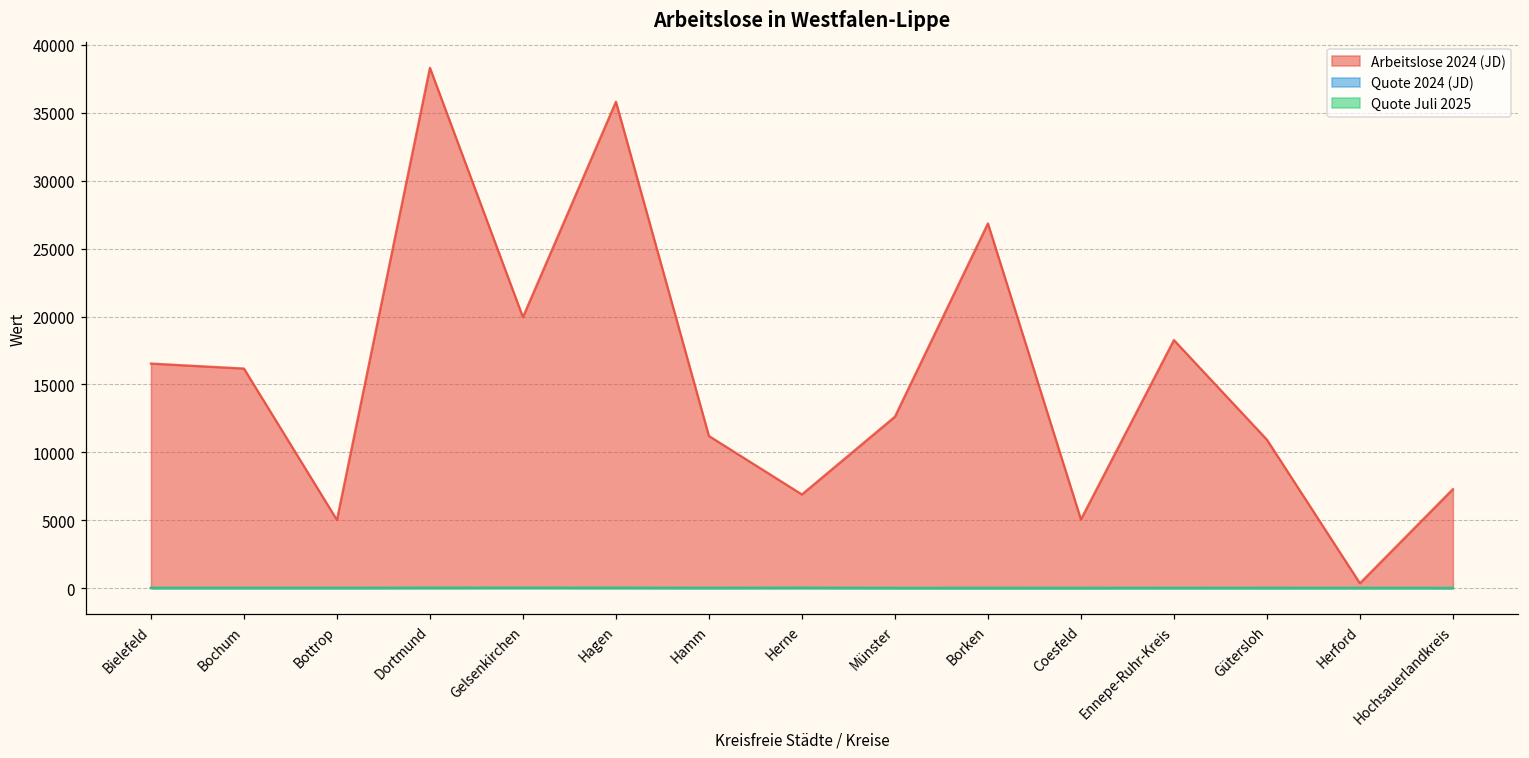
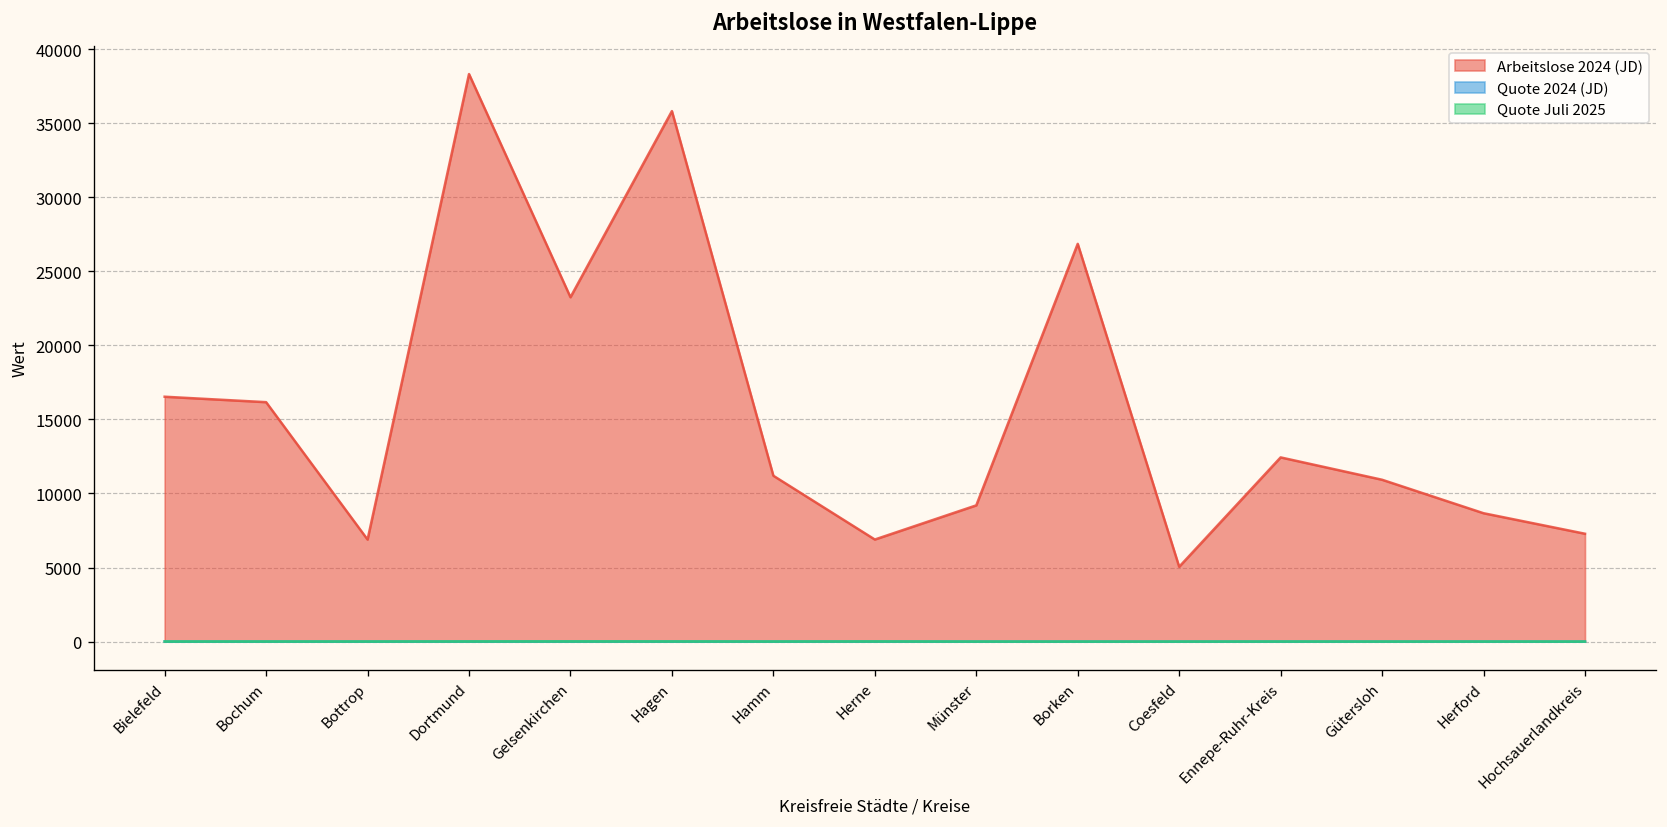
  {
    "Arbeitslose 2024 (JD)": {
      "Bielefeld": 16500,
      "Bochum": 16200,
-     "Bottrop": 5000,
+     "Bottrop": 6900,
      "Dortmund": 38300,
-     "Gelsenkirchen": 20000,
+     "Gelsenkirchen": 23300,
      "Hagen": 35800,
      "Hamm": 11200,
      "Herne": 6900,
-     "Münster": 12600,
+     "Münster": 9200,
      "Borken": 26900,
      "Coesfeld": 5100,
-     "Ennepe-Ruhr-Kreis": 18300,
+     "Ennepe-Ruhr-Kreis": 12400,
      "Gütersloh": 10900,
-     "Herford": 400,
+     "Herford": 8700,
      "Hochsauerlandkreis": 7300
    },
    "Quote Juli 2025": {
      "Bielefeld": 0,
      "Bochum": 0,
      "Bottrop": 0,
      "Dortmund": 0,
      "Gelsenkirchen": 0,
      "Hagen": 0,
      "Hamm": 0,
      "Herne": 0,
      "Münster": 0,
      "Borken": 0,
      "Coesfeld": 0,
      "Ennepe-Ruhr-Kreis": 0,
      "Gütersloh": 0,
      "Herford": 0,
      "Hochsauerlandkreis": 0
    }
  }
